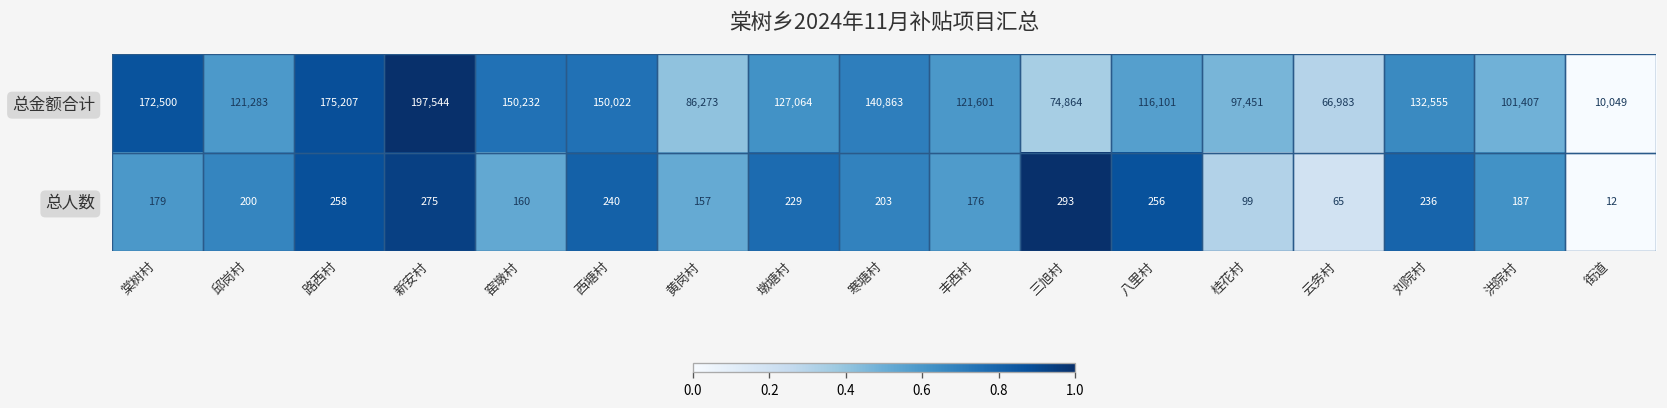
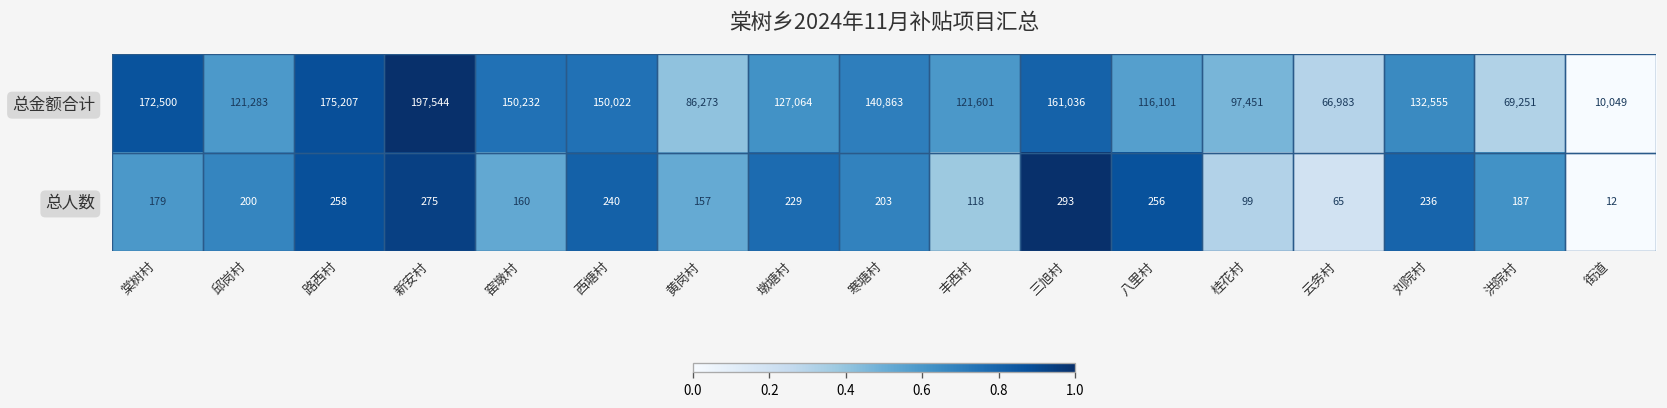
  {
    "总金额合计": {
      "棠树村": "172,500",
      "邱岗村": "121,283",
      "路西村": "175,207",
      "新安村": "197,544",
      "窑墩村": "150,232",
      "西塘村": "150,022",
      "黄岗村": "86,273",
      "墩塘村": "127,064",
      "寒塘村": "140,863",
      "丰西村": "121,601",
-     "三旭村": "74,864",
+     "三旭村": "161,036",
      "八里村": "116,101",
      "桂花村": "97,451",
      "云务村": "66,983",
      "刘院村": "132,555",
-     "洪院村": "101,407",
+     "洪院村": "69,251",
      "街道": "10,049"
    },
    "总人数": {
      "棠树村": "179",
      "邱岗村": "200",
      "路西村": "258",
      "新安村": "275",
      "窑墩村": "160",
      "西塘村": "240",
      "黄岗村": "157",
      "墩塘村": "229",
      "寒塘村": "203",
-     "丰西村": "176",
+     "丰西村": "118",
      "三旭村": "293",
      "八里村": "256",
      "桂花村": "99",
      "云务村": "65",
      "刘院村": "236",
      "洪院村": "187",
      "街道": "12"
    }
  }
